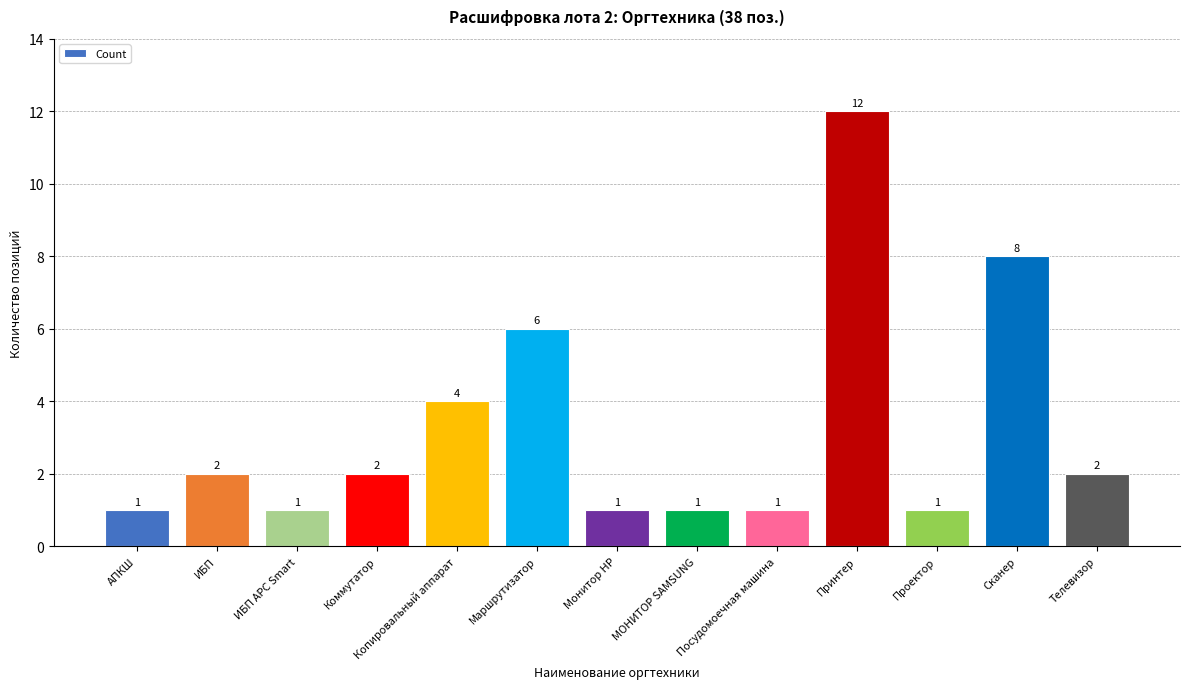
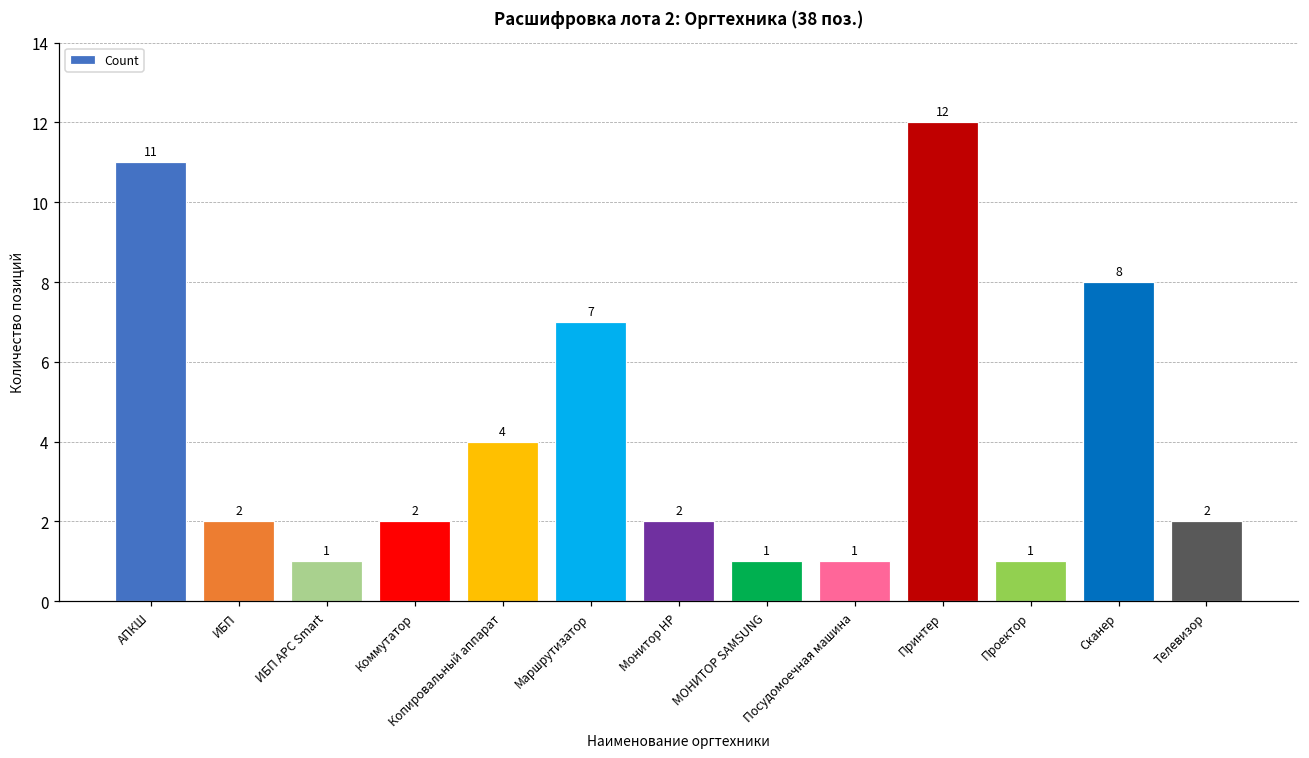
  {
-   "АПКШ": 1,
+   "АПКШ": 11,
    "ИБП": 2,
    "ИБП АРС Smart": 1,
    "Коммутатор": 2,
    "Копировальный аппарат": 4,
-   "Маршрутизатор": 6,
-   "Монитор HP": 1,
+   "Маршрутизатор": 7,
+   "Монитор HP": 2,
    "МОНИТОР SAMSUNG": 1,
    "Посудомоечная машина": 1,
    "Принтер": 12,
    "Проектор": 1,
    "Сканер": 8,
    "Телевизор": 2
  }
